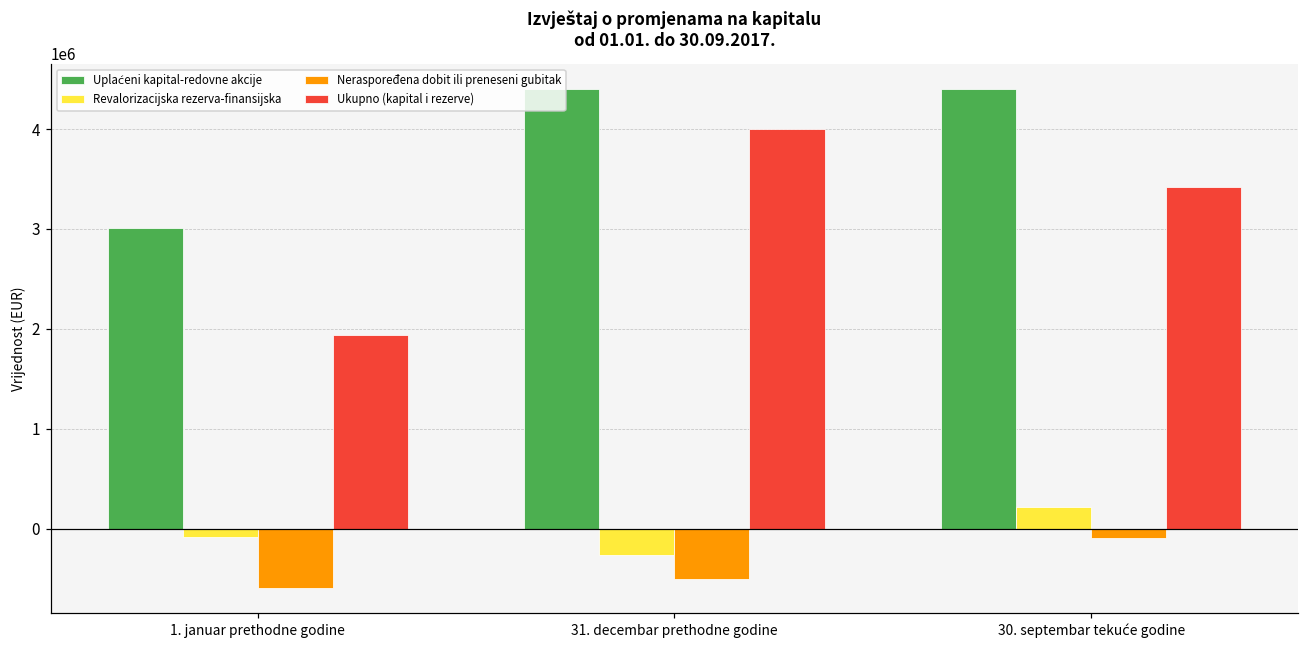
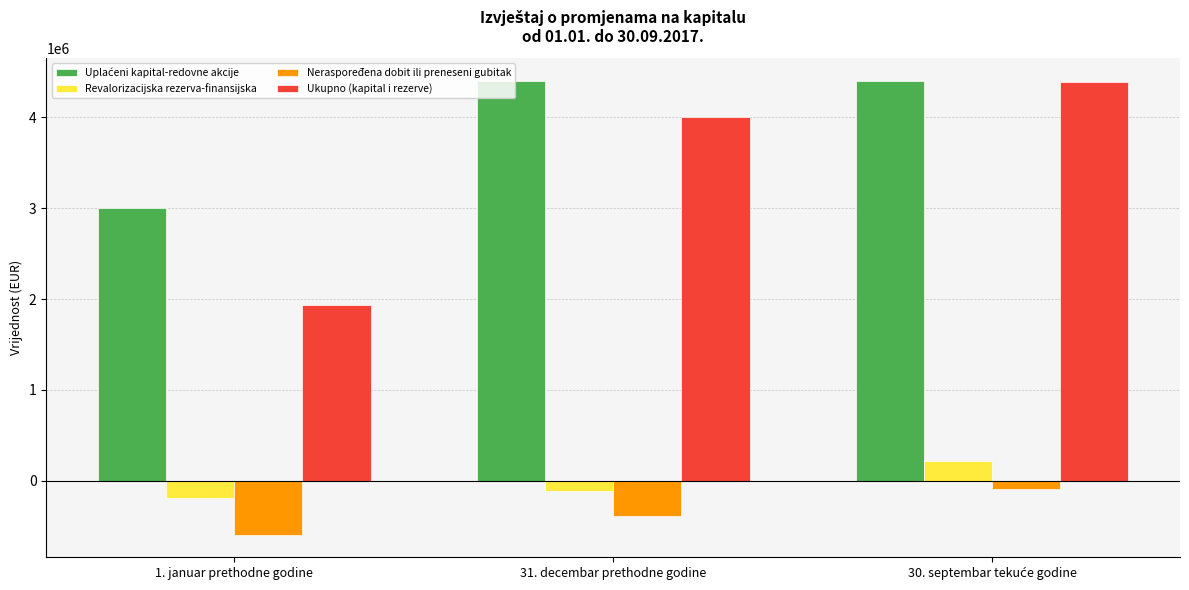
  {
    "Uplaćeni kapital-redovne akcije": {
      "1. januar prethodne godine": 3000000,
      "30. septembar tekuće godine": 4400000
    },
    "Revalorizacijska rezerva-finansijska": {
-     "1. januar prethodne godine": -100000,
-     "31. decembar prethodne godine": -300000,
+     "1. januar prethodne godine": -200000,
+     "31. decembar prethodne godine": -100000,
      "30. septembar tekuće godine": 200000
    },
    "Neraspoređena dobit ili preneseni gubitak": {
      "1. januar prethodne godine": -600000,
-     "31. decembar prethodne godine": -500000,
+     "31. decembar prethodne godine": -400000,
      "30. septembar tekuće godine": -100000
    },
    "Ukupno (kapital i rezerve)": {
      "1. januar prethodne godine": 1900000,
      "31. decembar prethodne godine": 4000000,
-     "30. septembar tekuće godine": 3400000
+     "30. septembar tekuće godine": 4400000
    }
  }
